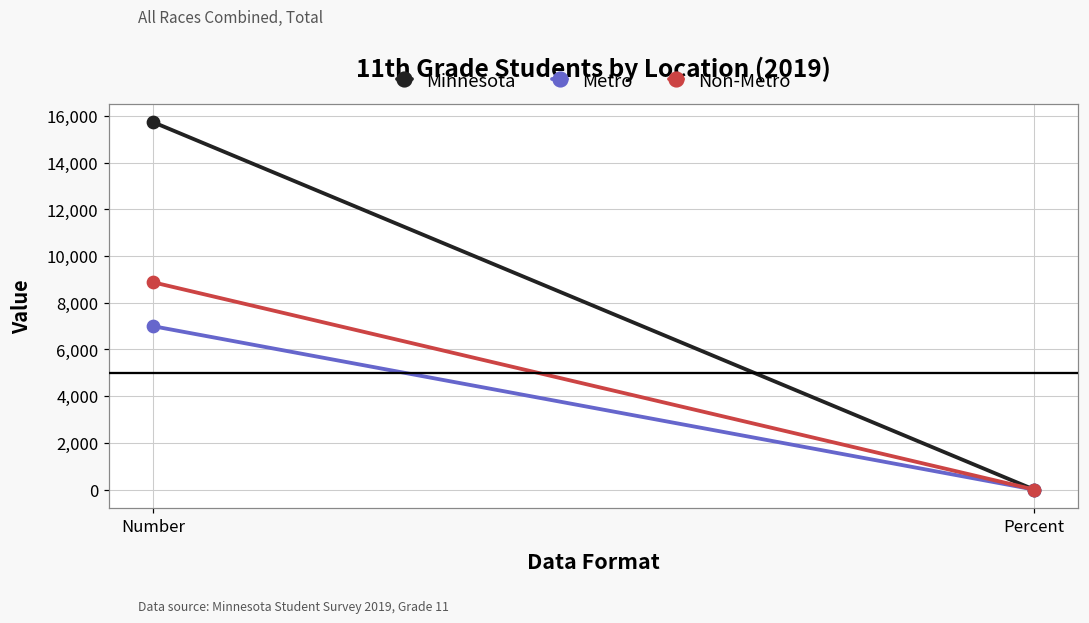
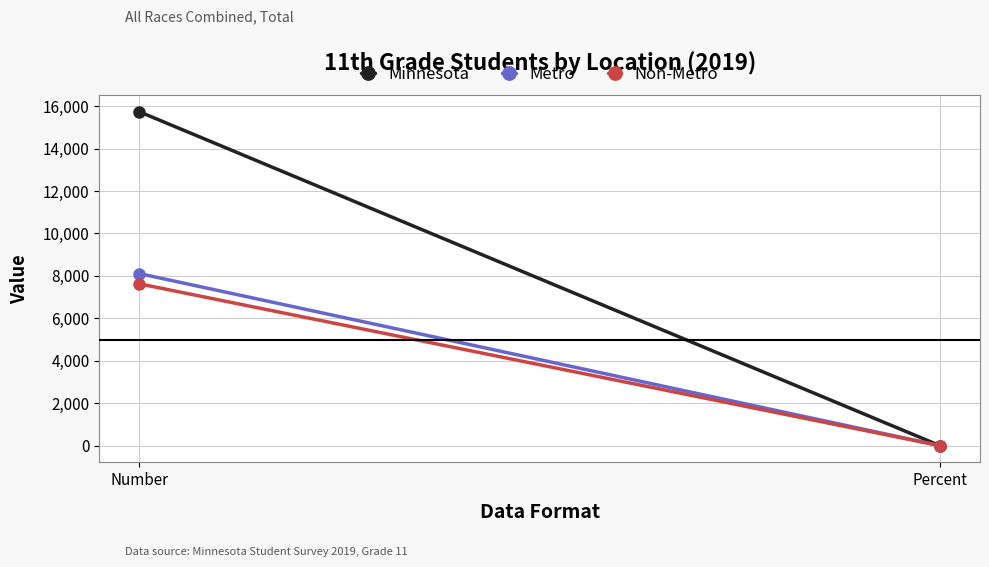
  {
    "Minnesota": {
      "Number": "15,700"
    },
    "Metro": {
-     "Number": "7,000"
+     "Number": "8,100"
    },
    "Non-Metro": {
-     "Number": "8,900"
+     "Number": "7,600"
    }
  }
